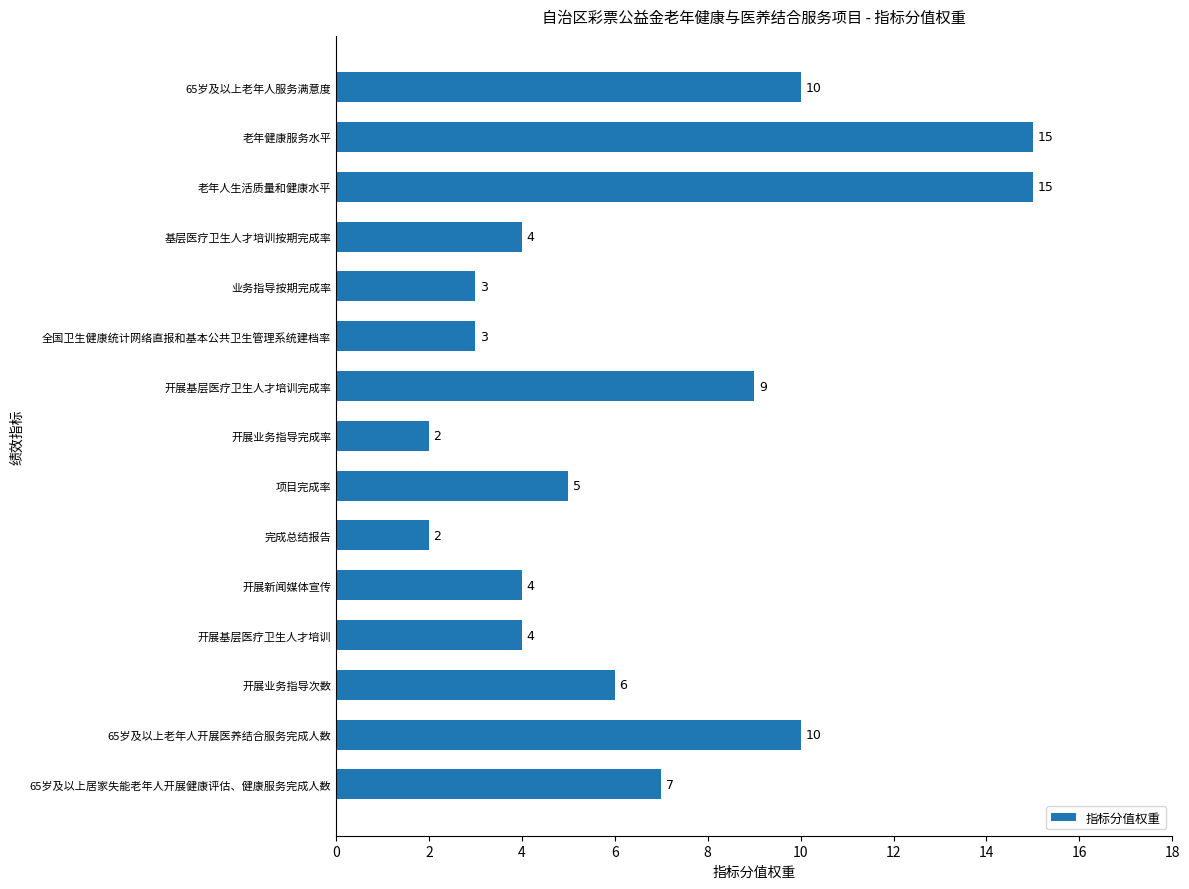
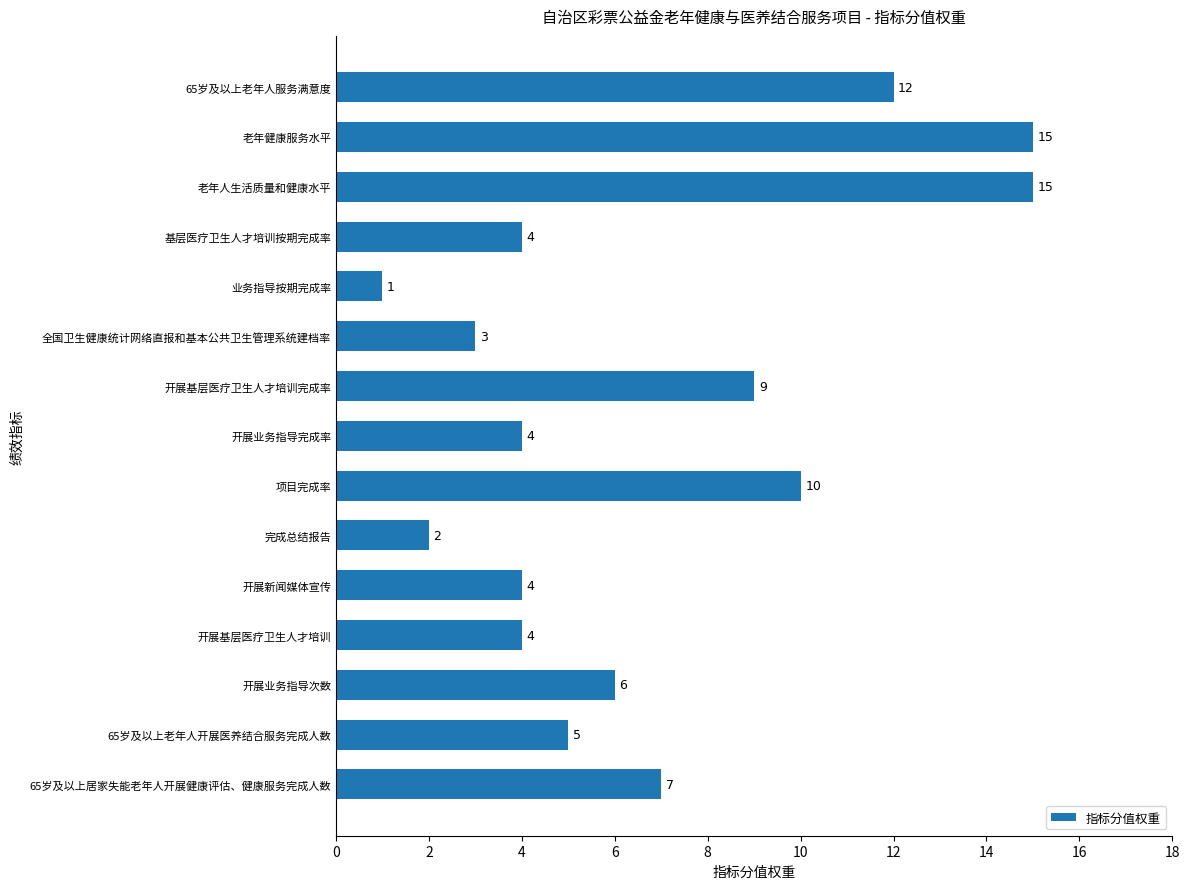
  {
-   "65岁及以上老年人服务满意度": 10,
+   "65岁及以上老年人服务满意度": 12,
    "老年健康服务水平": 15,
    "老年人生活质量和健康水平": 15,
    "基层医疗卫生人才培训按期完成率": 4,
-   "业务指导按期完成率": 3,
+   "业务指导按期完成率": 1,
    "全国卫生健康统计网络直报和基本公共卫生管理系统建档率": 3,
    "开展基层医疗卫生人才培训完成率": 9,
-   "开展业务指导完成率": 2,
-   "项目完成率": 5,
+   "开展业务指导完成率": 4,
+   "项目完成率": 10,
    "完成总结报告": 2,
    "开展新闻媒体宣传": 4,
    "开展基层医疗卫生人才培训": 4,
    "开展业务指导次数": 6,
-   "65岁及以上老年人开展医养结合服务完成人数": 10,
+   "65岁及以上老年人开展医养结合服务完成人数": 5,
    "65岁及以上居家失能老年人开展健康评估、健康服务完成人数": 7
  }
